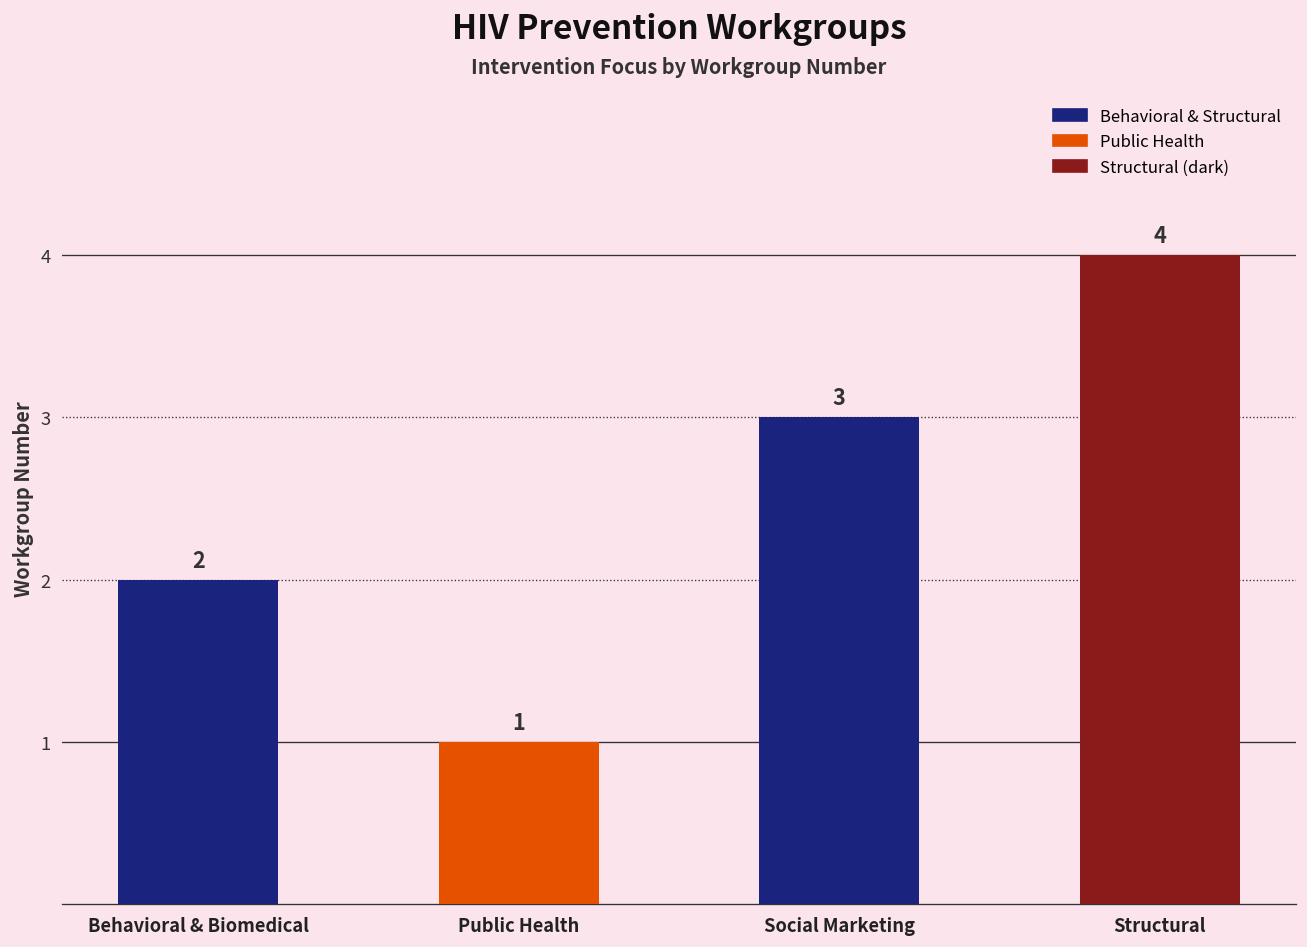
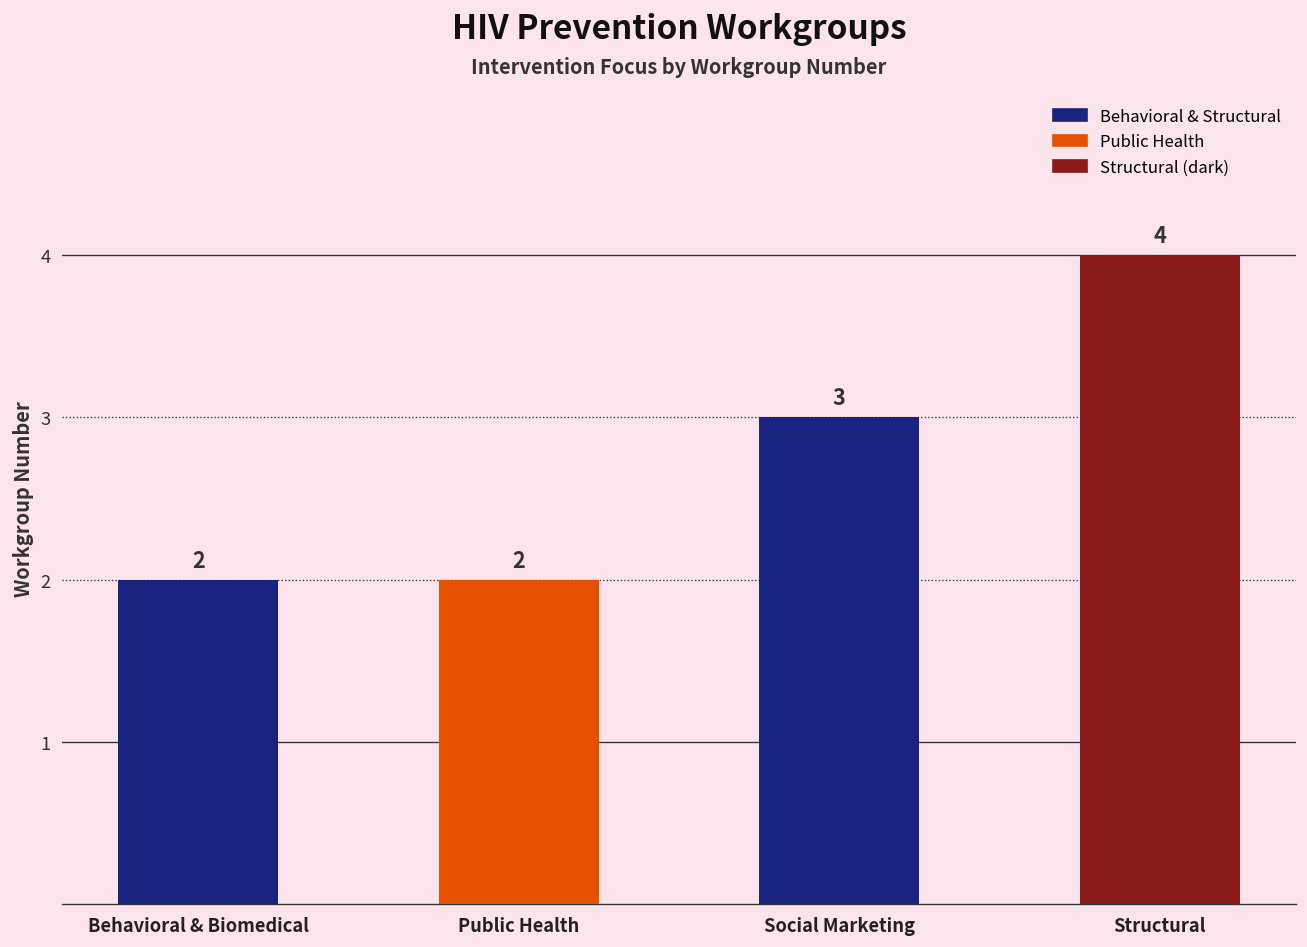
  {
    "Behavioral & Biomedical": 2,
-   "Public Health": 1,
+   "Public Health": 2,
    "Social Marketing": 3,
    "Structural": 4
  }
